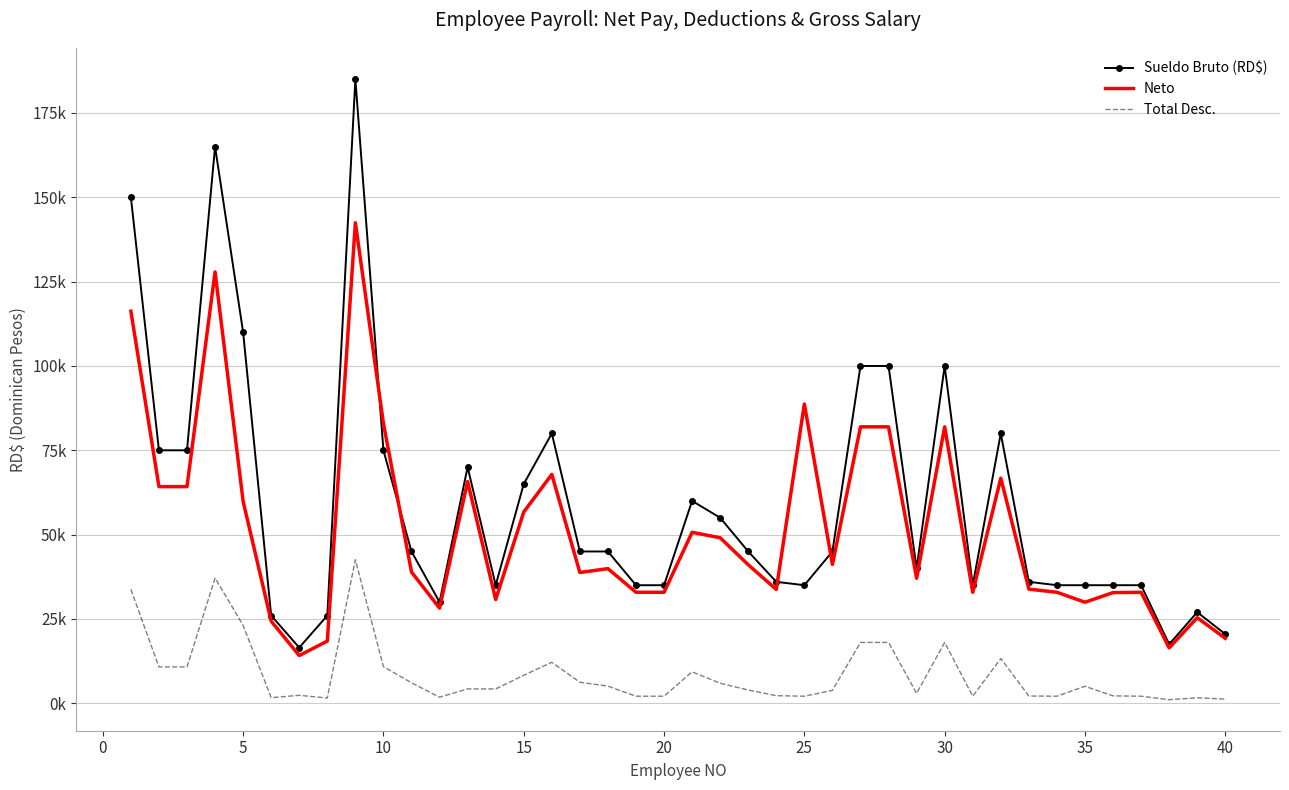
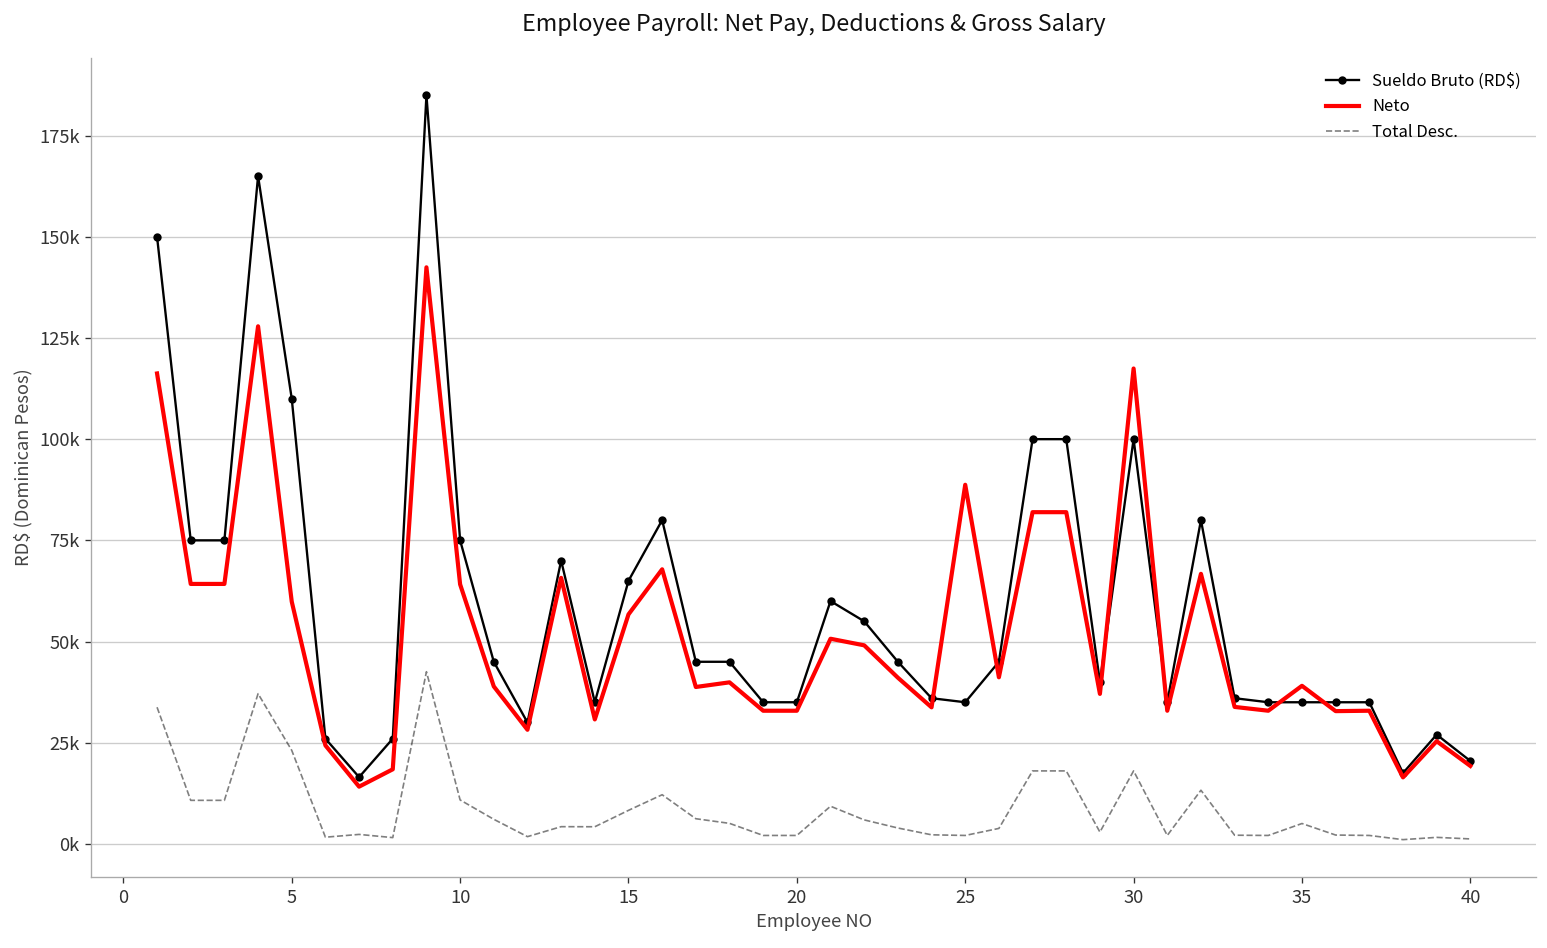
  {
    "Neto": {
      "5": 60000,
-     "10": 83000,
+     "10": 64000,
      "15": 57000,
      "20": 33000,
      "25": 89000,
-     "30": 82000,
-     "35": 30000,
+     "30": 117000,
+     "35": 39000,
      "40": 19000
    }
  }
